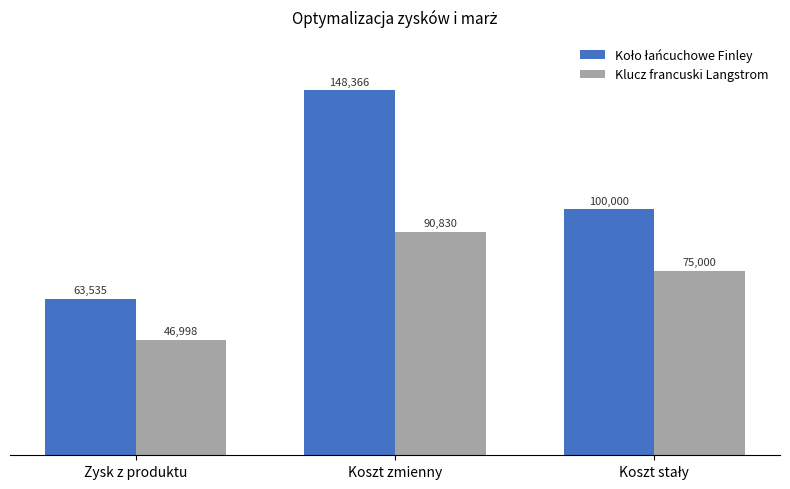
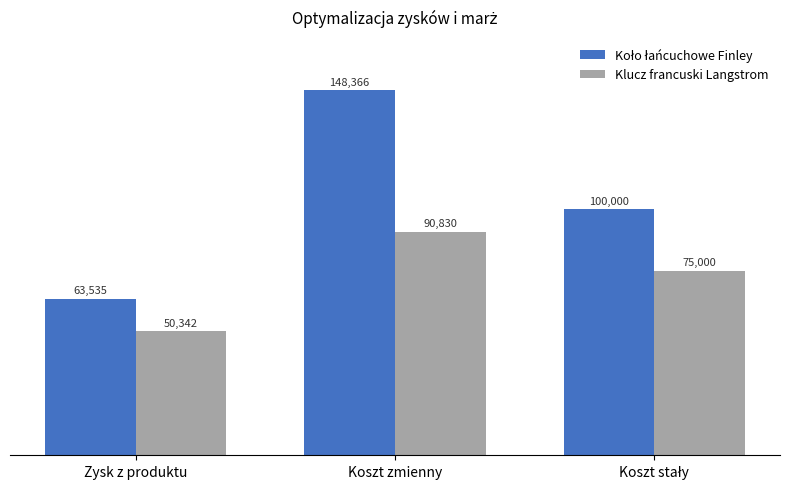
  {
    "Koło łańcuchowe Finley": {
      "Zysk z produktu": "63,535",
      "Koszt zmienny": "148,366",
      "Koszt stały": "100,000"
    },
    "Klucz francuski Langstrom": {
-     "Zysk z produktu": "46,998",
+     "Zysk z produktu": "50,342",
      "Koszt zmienny": "90,830",
      "Koszt stały": "75,000"
    }
  }
